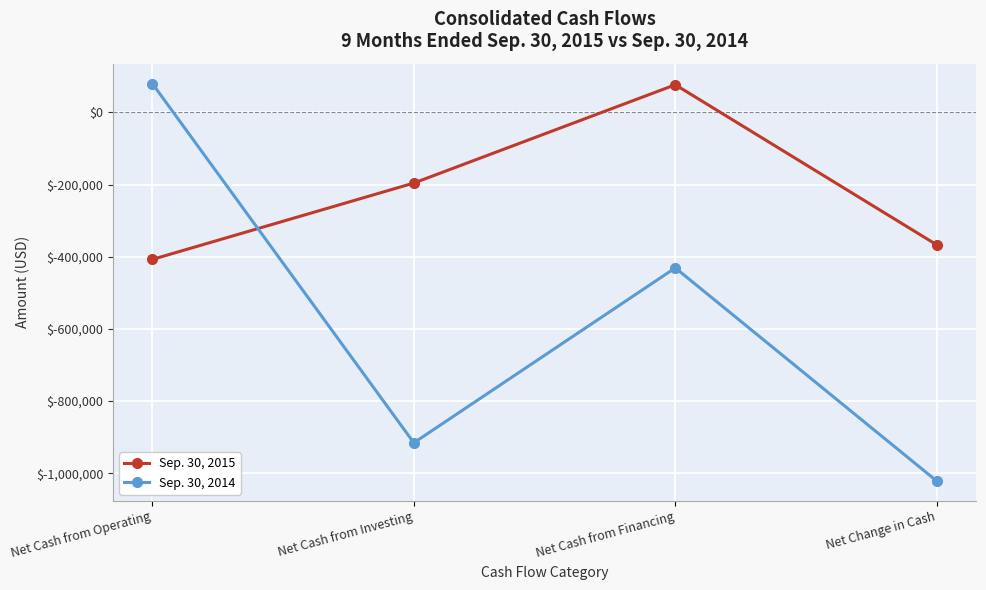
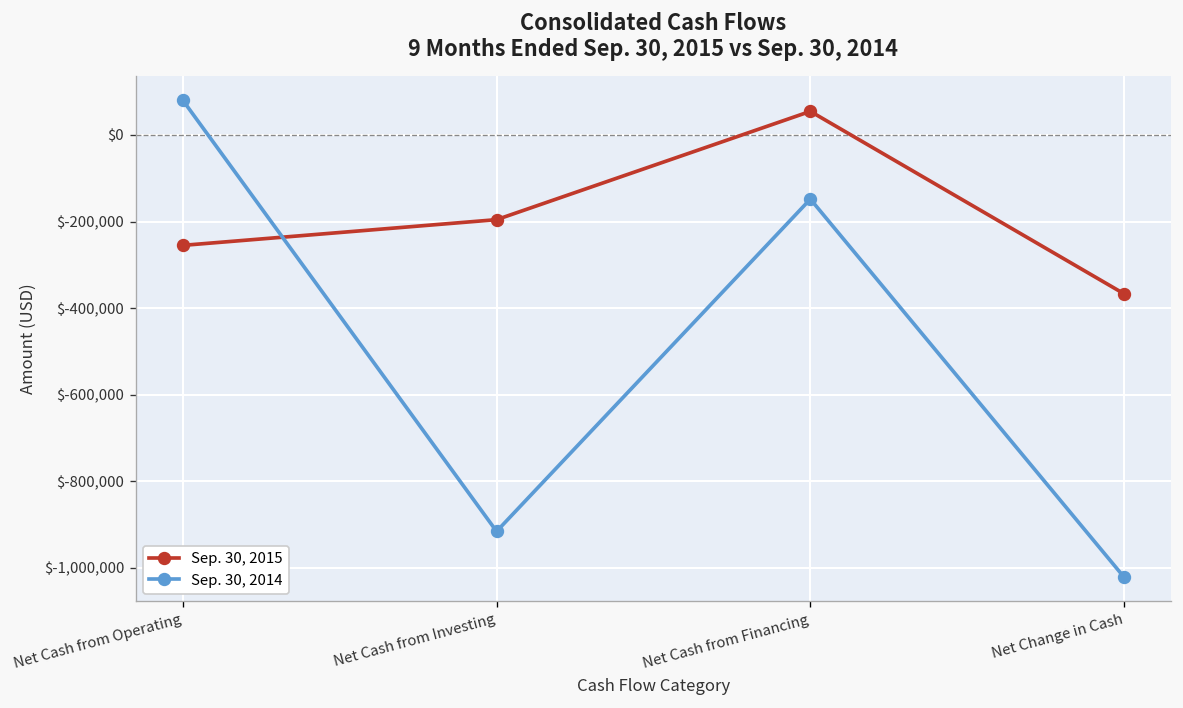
  {
    "Sep. 30, 2015": {
-     "Net Cash from Operating": "$-410,000",
+     "Net Cash from Operating": "$-260,000",
      "Net Cash from Investing": "$-200,000",
-     "Net Cash from Financing": "$80,000",
+     "Net Cash from Financing": "$50,000",
      "Net Change in Cash": "$-370,000"
    },
    "Sep. 30, 2014": {
      "Net Cash from Operating": "$80,000",
      "Net Cash from Investing": "$-920,000",
-     "Net Cash from Financing": "$-430,000",
+     "Net Cash from Financing": "$-150,000",
      "Net Change in Cash": "$-1,020,000"
    }
  }
